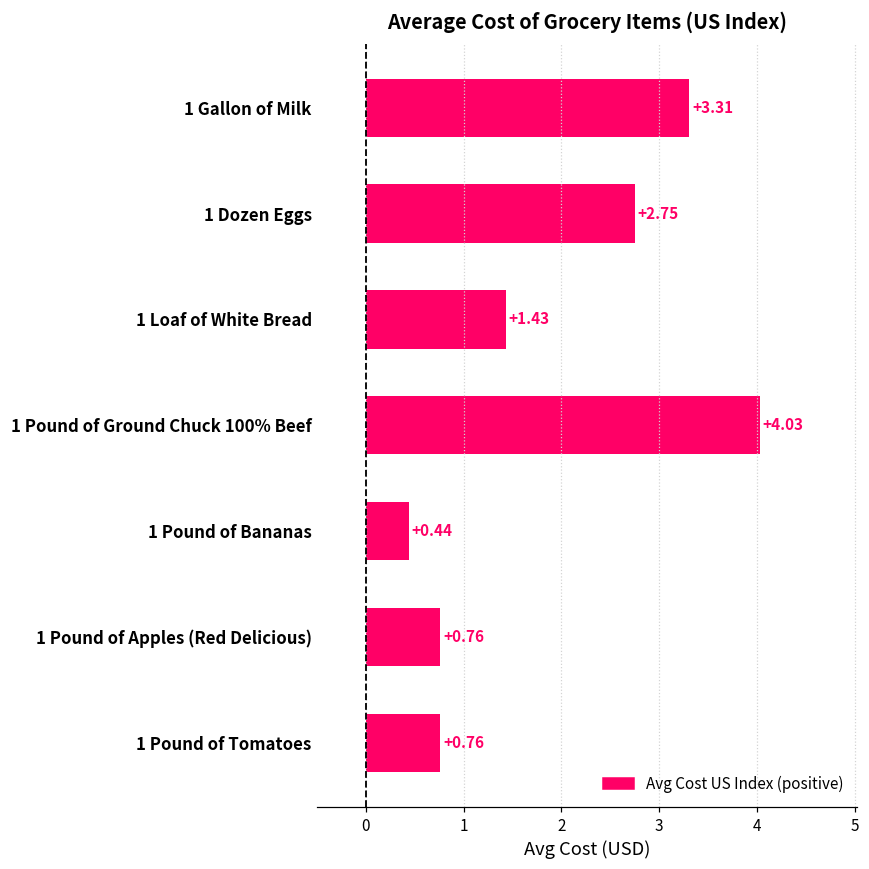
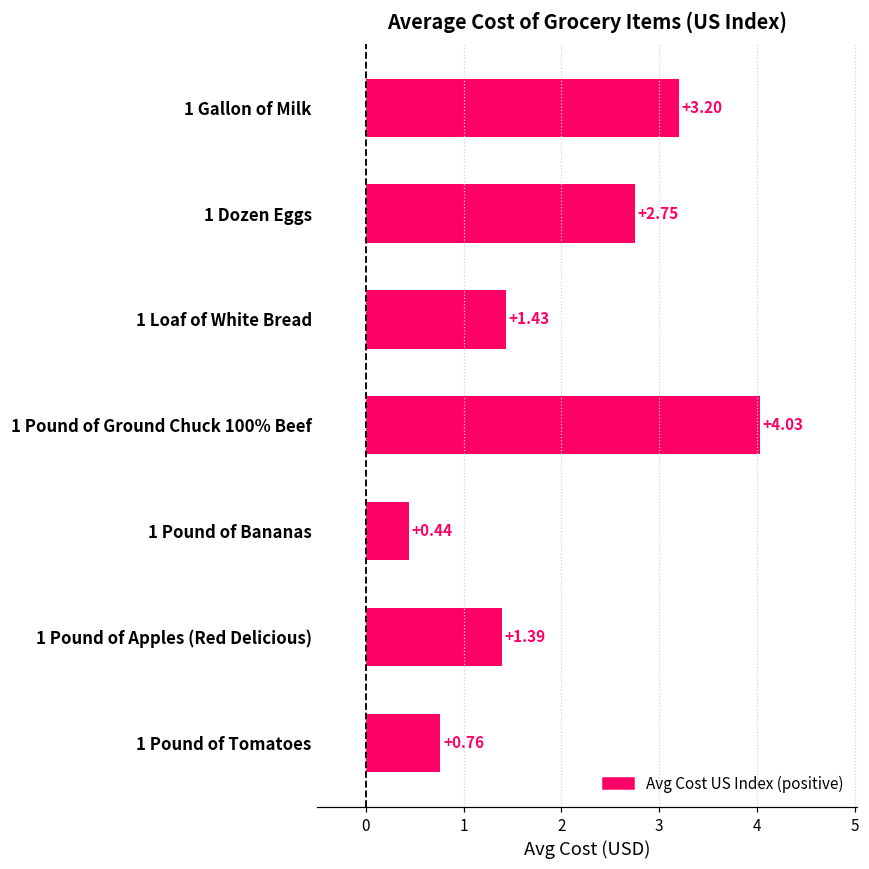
  {
-   "1 Gallon of Milk": "+3.31",
+   "1 Gallon of Milk": "+3.20",
    "1 Dozen Eggs": "+2.75",
    "1 Loaf of White Bread": "+1.43",
    "1 Pound of Ground Chuck 100% Beef": "+4.03",
    "1 Pound of Bananas": "+0.44",
-   "1 Pound of Apples (Red Delicious)": "+0.76",
+   "1 Pound of Apples (Red Delicious)": "+1.39",
    "1 Pound of Tomatoes": "+0.76"
  }
